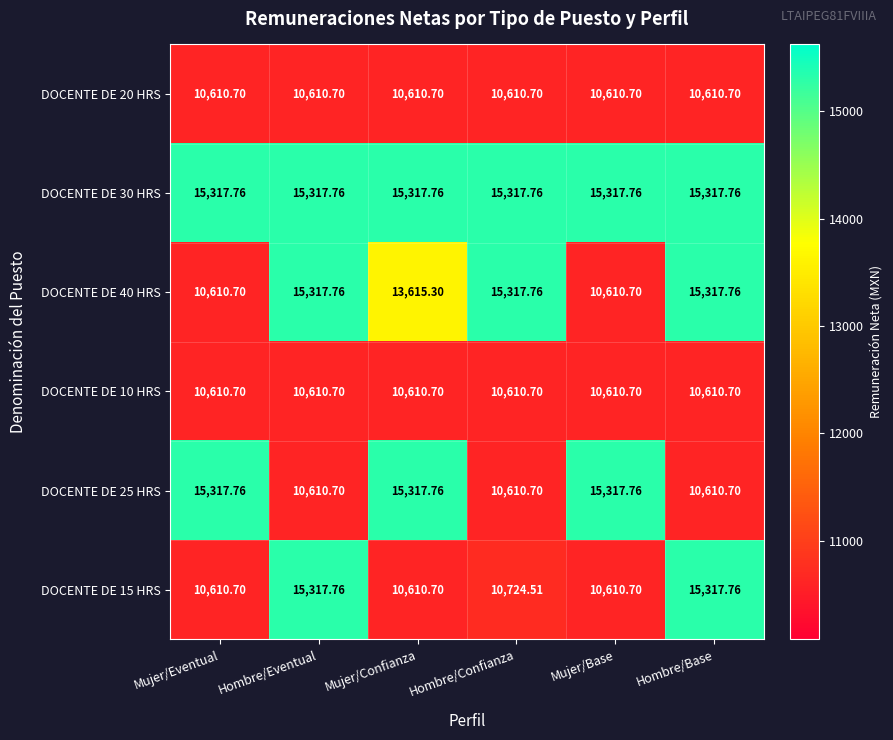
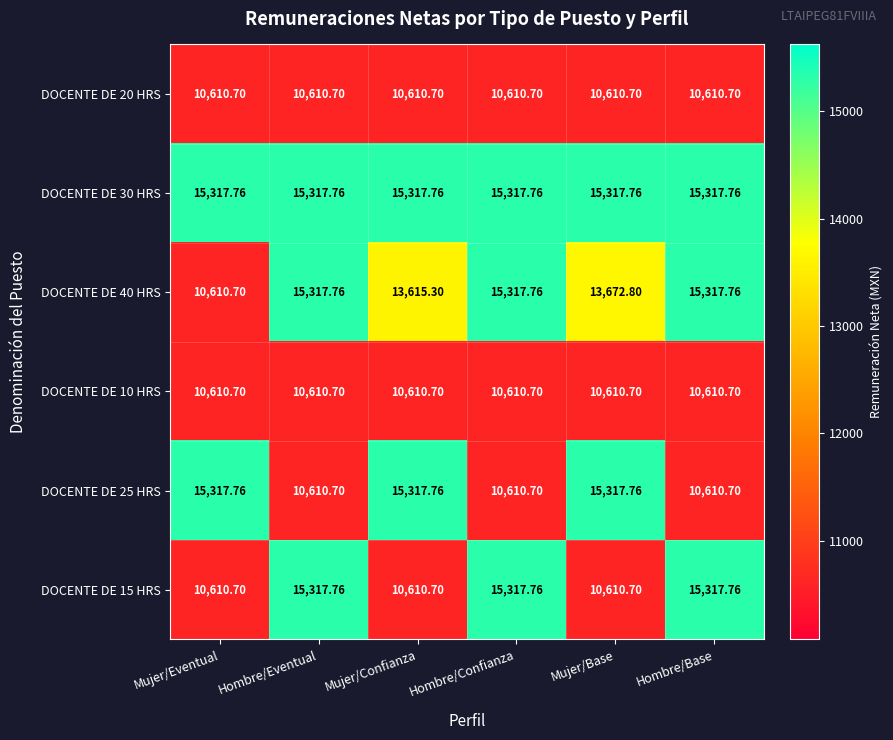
  {
    "DOCENTE DE 20 HRS": {
      "Mujer/Eventual": "10,610.70",
      "Hombre/Eventual": "10,610.70",
      "Mujer/Confianza": "10,610.70",
      "Hombre/Confianza": "10,610.70",
      "Mujer/Base": "10,610.70",
      "Hombre/Base": "10,610.70"
    },
    "DOCENTE DE 30 HRS": {
      "Mujer/Eventual": "15,317.76",
      "Hombre/Eventual": "15,317.76",
      "Mujer/Confianza": "15,317.76",
      "Hombre/Confianza": "15,317.76",
      "Mujer/Base": "15,317.76",
      "Hombre/Base": "15,317.76"
    },
    "DOCENTE DE 40 HRS": {
      "Mujer/Eventual": "10,610.70",
      "Hombre/Eventual": "15,317.76",
      "Mujer/Confianza": "13,615.30",
      "Hombre/Confianza": "15,317.76",
-     "Mujer/Base": "10,610.70",
+     "Mujer/Base": "13,672.80",
      "Hombre/Base": "15,317.76"
    },
    "DOCENTE DE 10 HRS": {
      "Mujer/Eventual": "10,610.70",
      "Hombre/Eventual": "10,610.70",
      "Mujer/Confianza": "10,610.70",
      "Hombre/Confianza": "10,610.70",
      "Mujer/Base": "10,610.70",
      "Hombre/Base": "10,610.70"
    },
    "DOCENTE DE 25 HRS": {
      "Mujer/Eventual": "15,317.76",
      "Hombre/Eventual": "10,610.70",
      "Mujer/Confianza": "15,317.76",
      "Hombre/Confianza": "10,610.70",
      "Mujer/Base": "15,317.76",
      "Hombre/Base": "10,610.70"
    },
    "DOCENTE DE 15 HRS": {
      "Mujer/Eventual": "10,610.70",
      "Hombre/Eventual": "15,317.76",
      "Mujer/Confianza": "10,610.70",
-     "Hombre/Confianza": "10,724.51",
+     "Hombre/Confianza": "15,317.76",
      "Mujer/Base": "10,610.70",
      "Hombre/Base": "15,317.76"
    }
  }
